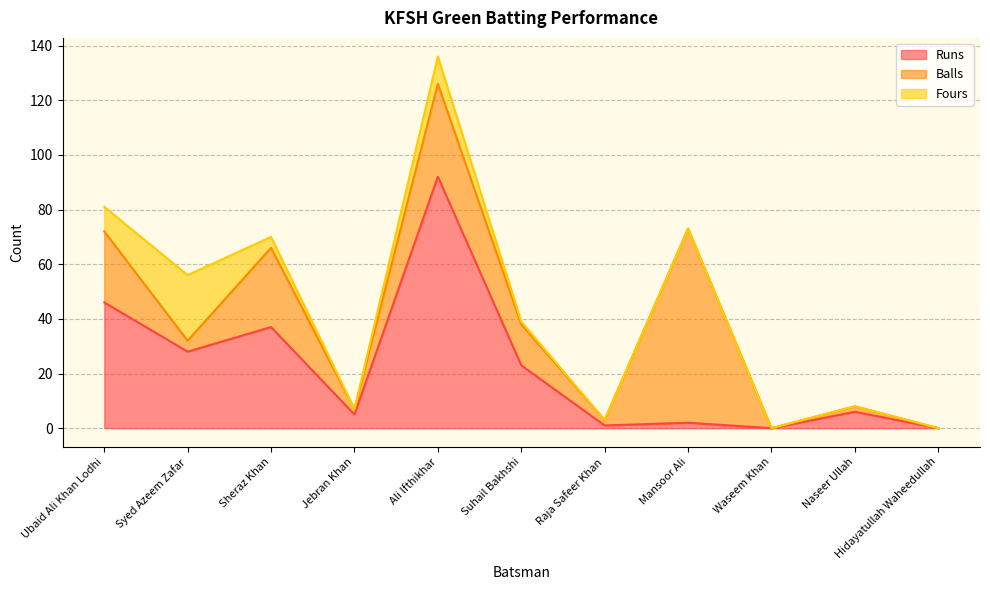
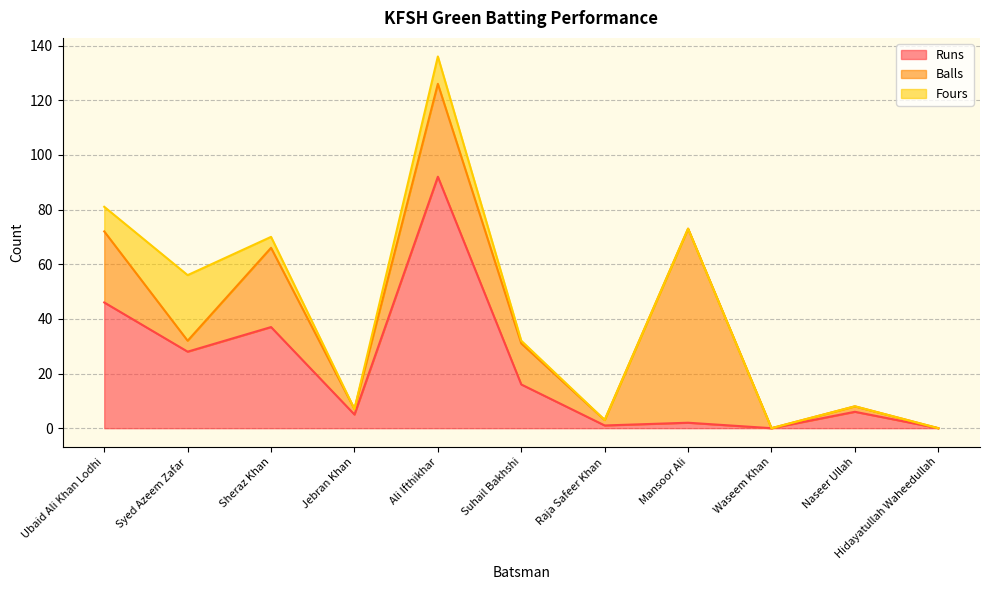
  {
    "Runs": {
      "Ubaid Ali Khan Lodhi": 46,
      "Syed Azeem Zafar": 28,
      "Sheraz Khan": 37,
      "Jebran Khan": 5,
      "Ali Ifthikhar": 92,
-     "Suhail Bakhshi": 23,
+     "Suhail Bakhshi": 16,
      "Raja Safeer Khan": 1,
      "Mansoor Ali": 2,
      "Naseer Ullah": 6
    },
    "Balls": {
      "Ubaid Ali Khan Lodhi": 26,
      "Syed Azeem Zafar": 4,
      "Sheraz Khan": 29,
      "Ali Ifthikhar": 34,
      "Suhail Bakhshi": 15
    },
    "Fours": {
      "Ubaid Ali Khan Lodhi": 9,
      "Syed Azeem Zafar": 24,
      "Sheraz Khan": 4,
      "Ali Ifthikhar": 10,
      "Suhail Bakhshi": 1
    }
  }
